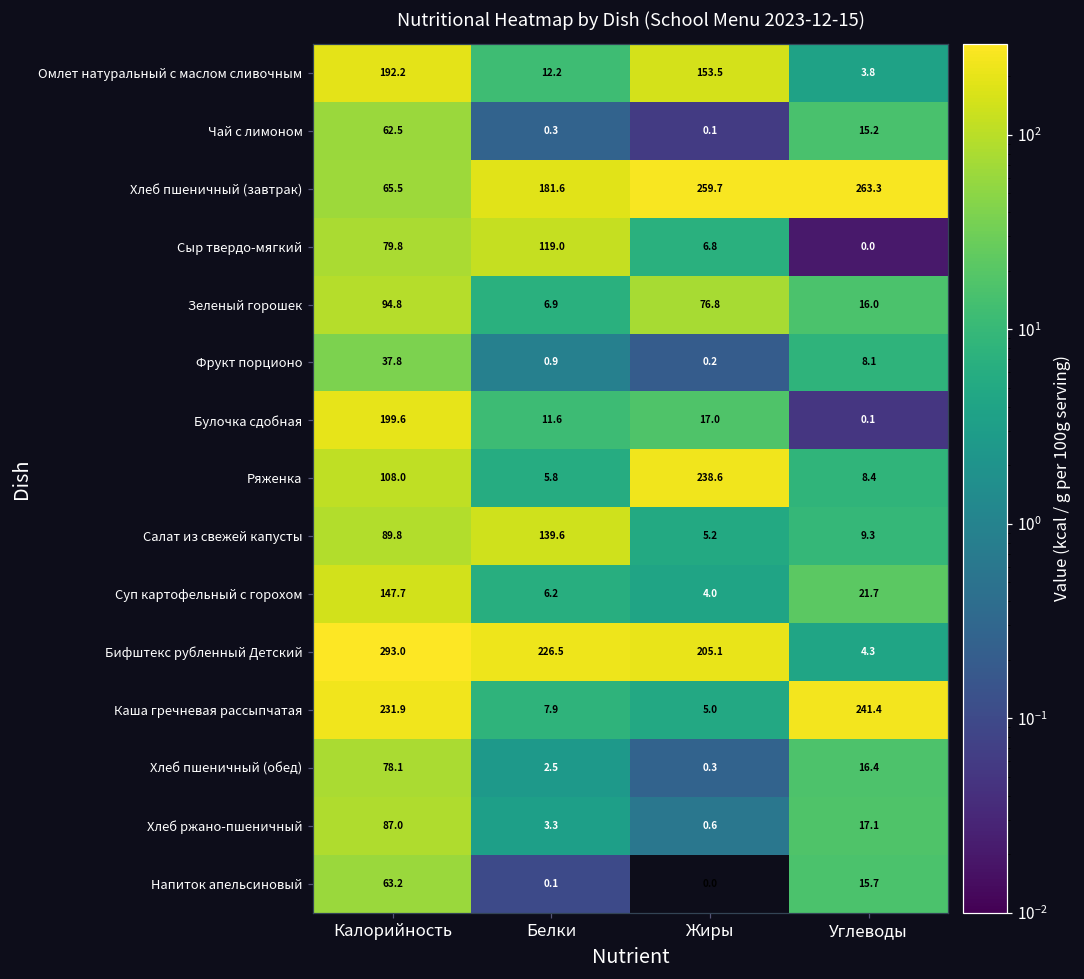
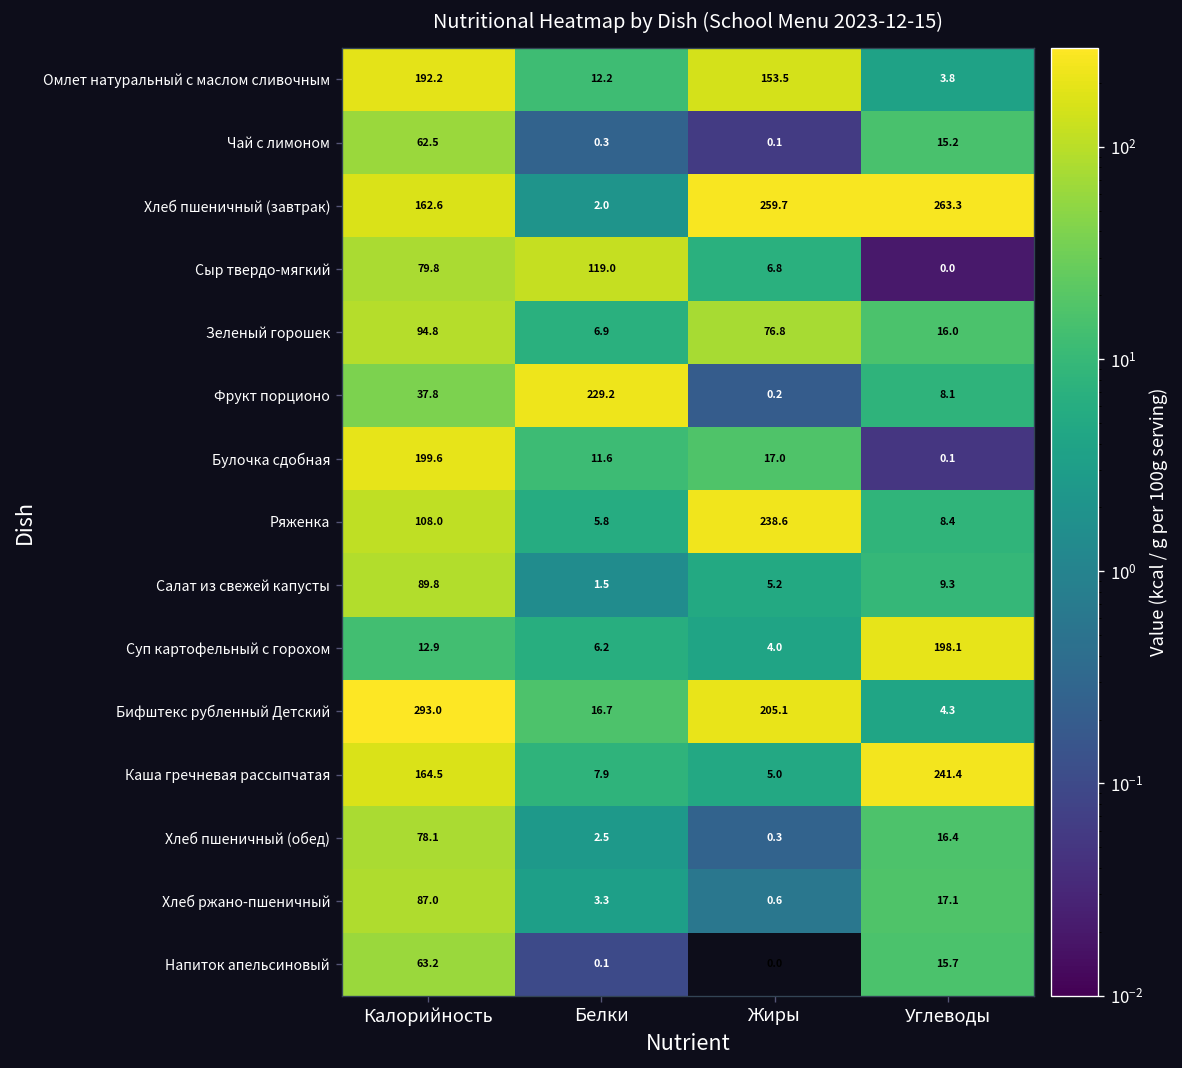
  {
    "Омлет натуральный с маслом сливочным": {
      "Калорийность": 192.2,
      "Белки": 12.2,
      "Жиры": 153.5,
      "Углеводы": 3.8
    },
    "Чай с лимоном": {
      "Калорийность": 62.5,
      "Белки": 0.3,
      "Жиры": 0.1,
      "Углеводы": 15.2
    },
    "Хлеб пшеничный (завтрак)": {
-     "Калорийность": 65.5,
-     "Белки": 181.6,
+     "Калорийность": 162.6,
+     "Белки": 2.0,
      "Жиры": 259.7,
      "Углеводы": 263.3
    },
    "Сыр твердо-мягкий": {
      "Калорийность": 79.8,
      "Белки": 119.0,
      "Жиры": 6.8,
      "Углеводы": 0.0
    },
    "Зеленый горошек": {
      "Калорийность": 94.8,
      "Белки": 6.9,
      "Жиры": 76.8,
      "Углеводы": 16.0
    },
    "Фрукт порционо": {
      "Калорийность": 37.8,
-     "Белки": 0.9,
+     "Белки": 229.2,
      "Жиры": 0.2,
      "Углеводы": 8.1
    },
    "Булочка сдобная": {
      "Калорийность": 199.6,
      "Белки": 11.6,
      "Жиры": 17.0,
      "Углеводы": 0.1
    },
    "Ряженка": {
      "Калорийность": 108.0,
      "Белки": 5.8,
      "Жиры": 238.6,
      "Углеводы": 8.4
    },
    "Салат из свежей капусты": {
      "Калорийность": 89.8,
-     "Белки": 139.6,
+     "Белки": 1.5,
      "Жиры": 5.2,
      "Углеводы": 9.3
    },
    "Суп картофельный с горохом": {
-     "Калорийность": 147.7,
+     "Калорийность": 12.9,
      "Белки": 6.2,
      "Жиры": 4.0,
-     "Углеводы": 21.7
+     "Углеводы": 198.1
    },
    "Бифштекс рубленный Детский": {
      "Калорийность": 293.0,
-     "Белки": 226.5,
+     "Белки": 16.7,
      "Жиры": 205.1,
      "Углеводы": 4.3
    },
    "Каша гречневая рассыпчатая": {
-     "Калорийность": 231.9,
+     "Калорийность": 164.5,
      "Белки": 7.9,
      "Жиры": 5.0,
      "Углеводы": 241.4
    },
    "Хлеб пшеничный (обед)": {
      "Калорийность": 78.1,
      "Белки": 2.5,
      "Жиры": 0.3,
      "Углеводы": 16.4
    },
    "Хлеб ржано-пшеничный": {
      "Калорийность": 87.0,
      "Белки": 3.3,
      "Жиры": 0.6,
      "Углеводы": 17.1
    },
    "Напиток апельсиновый": {
      "Калорийность": 63.2,
      "Белки": 0.1,
      "Углеводы": 15.7
    }
  }
